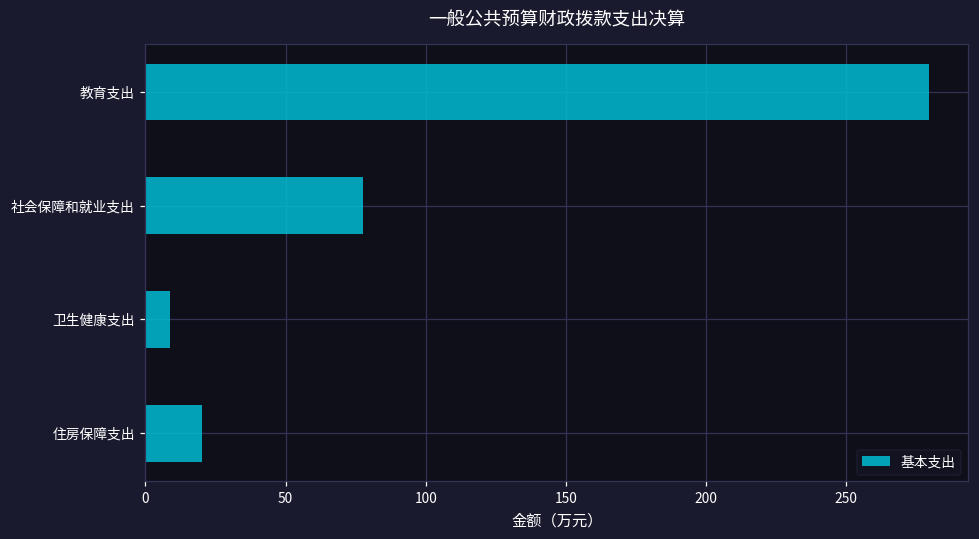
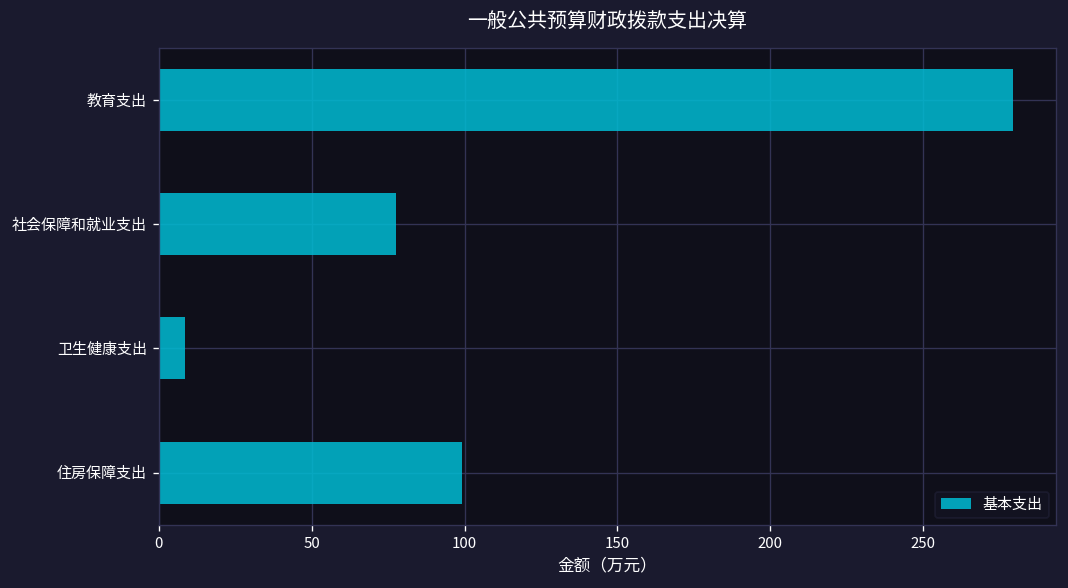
  {
    "教育支出": 279,
    "社会保障和就业支出": 78,
    "卫生健康支出": 9,
-   "住房保障支出": 20
+   "住房保障支出": 99
  }
